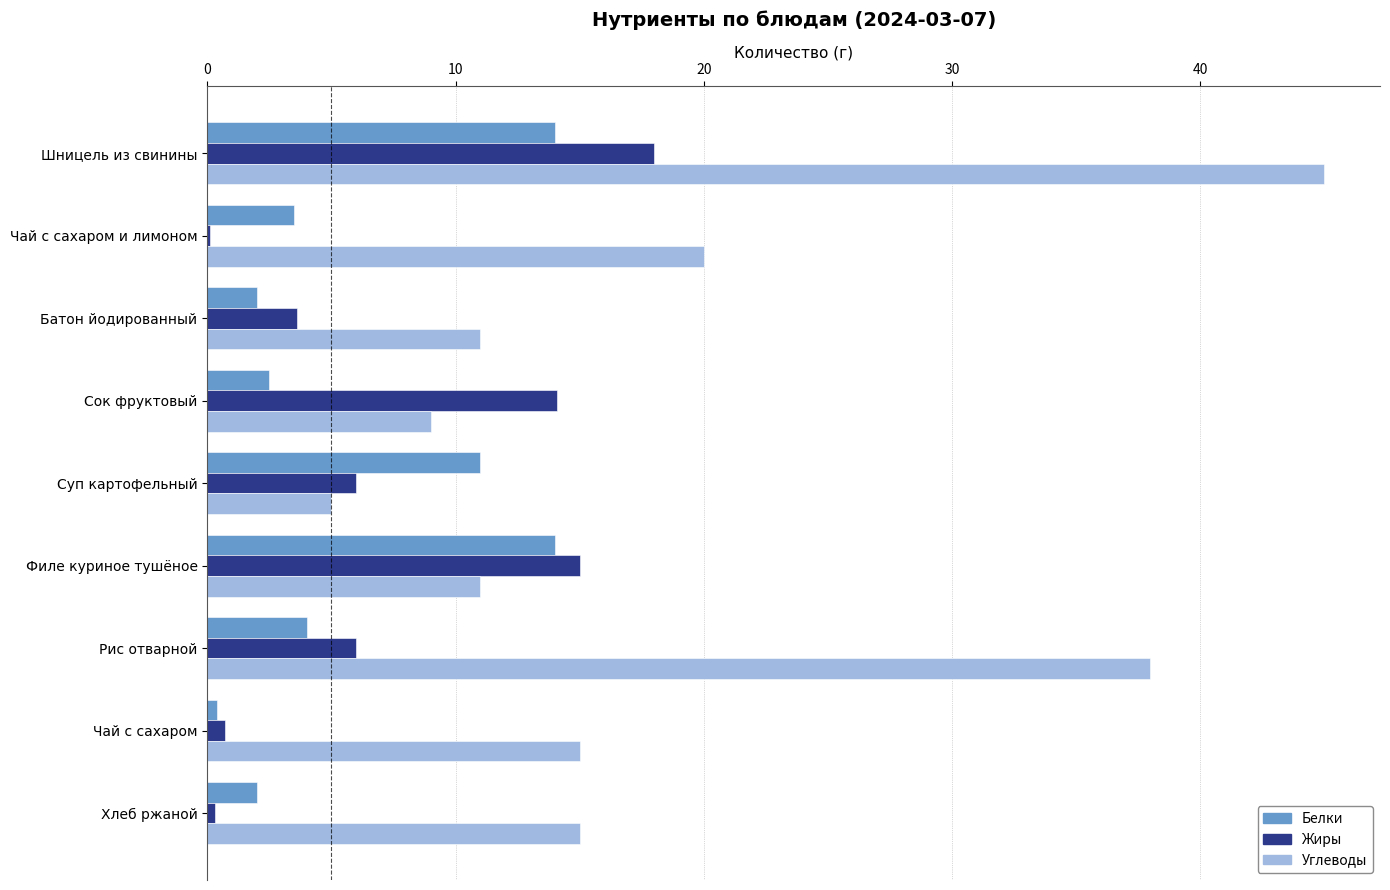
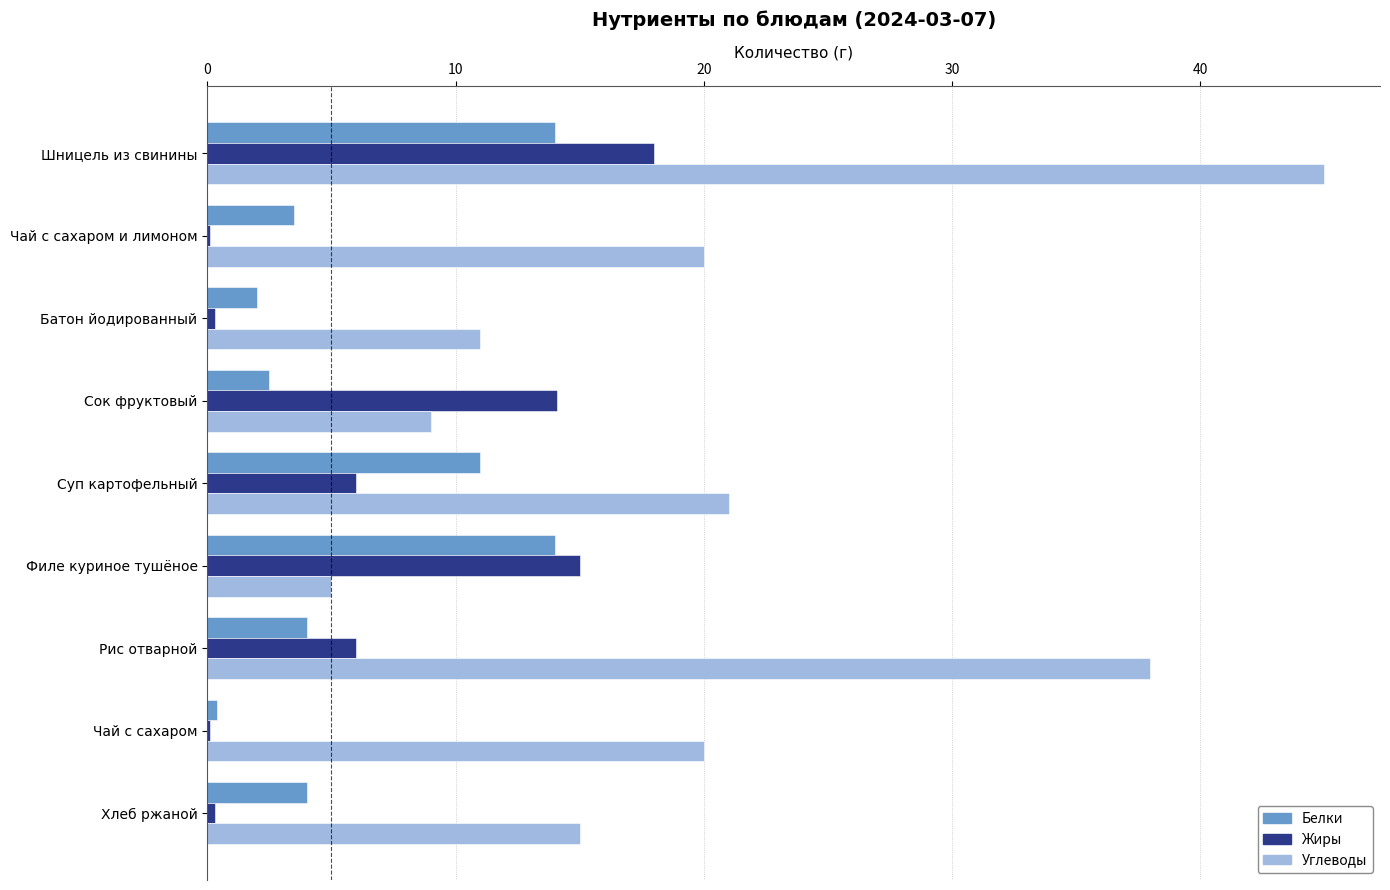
  {
    "Белки": {
      "Шницель из свинины": 14,
      "Чай с сахаром и лимоном": 3.5,
      "Батон йодированный": 2,
      "Сок фруктовый": 2.5,
      "Суп картофельный": 11,
      "Филе куриное тушёное": 14,
      "Рис отварной": 4,
      "Чай с сахаром": 0.4,
-     "Хлеб ржаной": 2
+     "Хлеб ржаной": 4
    },
    "Жиры": {
      "Шницель из свинины": 18.0,
-     "Батон йодированный": 3.6,
+     "Батон йодированный": 0.3,
      "Сок фруктовый": 14.1,
      "Суп картофельный": 6.0,
      "Филе куриное тушёное": 15.0,
      "Рис отварной": 6.0,
-     "Чай с сахаром": 0.7,
+     "Чай с сахаром": 0.1,
      "Хлеб ржаной": 0.3
    },
    "Углеводы": {
      "Шницель из свинины": 45,
      "Чай с сахаром и лимоном": 20,
      "Батон йодированный": 11,
      "Сок фруктовый": 9,
-     "Суп картофельный": 5,
-     "Филе куриное тушёное": 11,
+     "Суп картофельный": 21,
+     "Филе куриное тушёное": 5,
      "Рис отварной": 38,
-     "Чай с сахаром": 15,
+     "Чай с сахаром": 20,
      "Хлеб ржаной": 15
    }
  }
